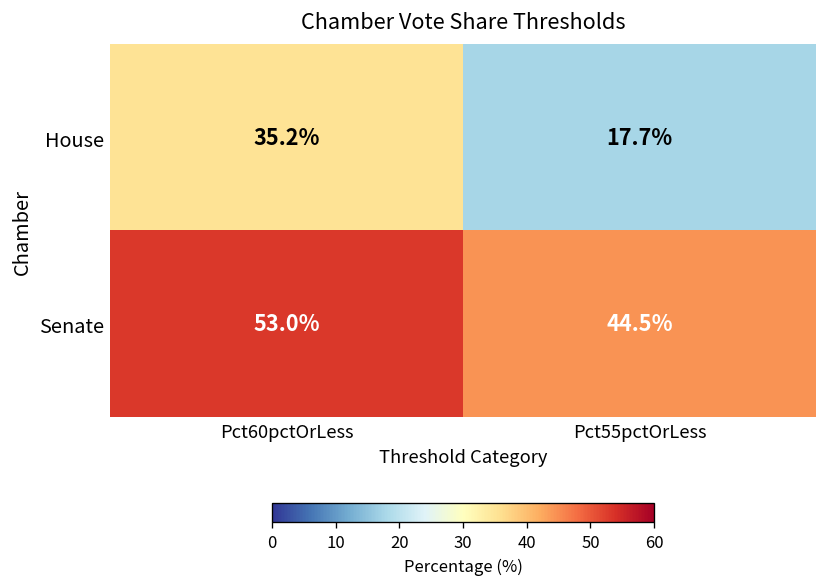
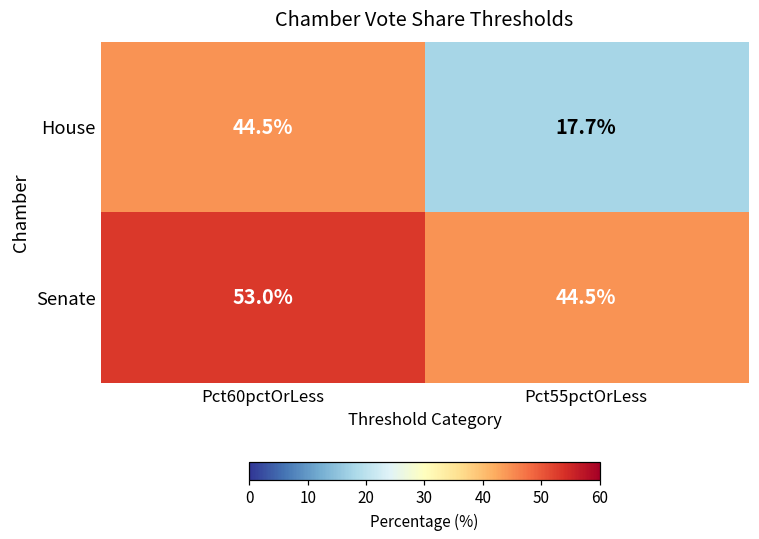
  {
    "House": {
-     "Pct60pctOrLess": "35.2%",
+     "Pct60pctOrLess": "44.5%",
      "Pct55pctOrLess": "17.7%"
    },
    "Senate": {
      "Pct60pctOrLess": "53.0%",
      "Pct55pctOrLess": "44.5%"
    }
  }
